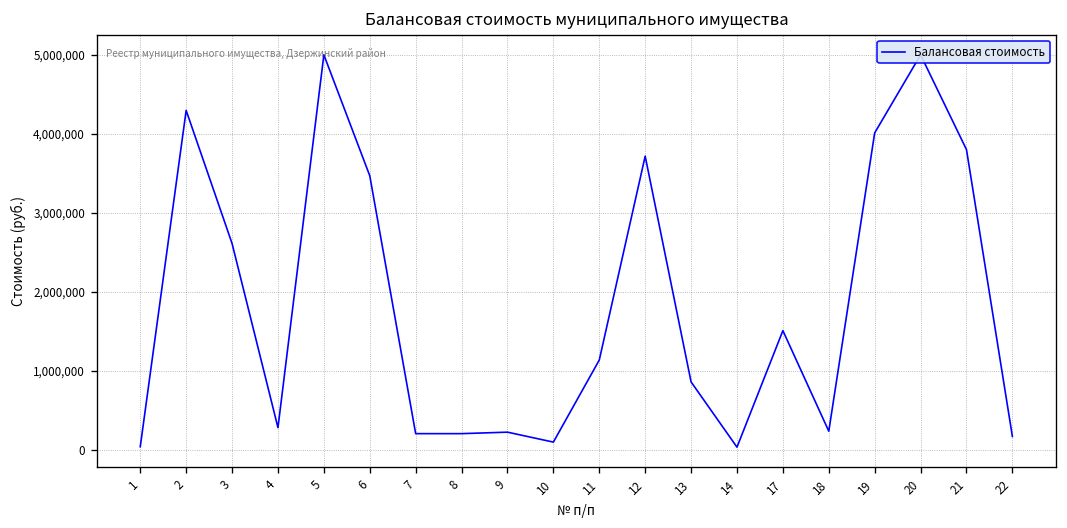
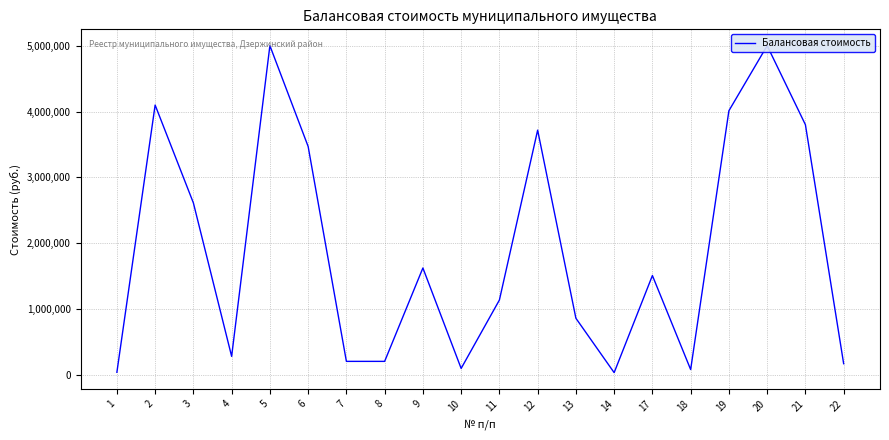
  {
    "1": "0",
-   "2": "4,300,000",
+   "2": "4,100,000",
    "3": "2,600,000",
    "4": "300,000",
    "5": "5,000,000",
    "6": "3,500,000",
    "7": "200,000",
    "8": "200,000",
-   "9": "200,000",
+   "9": "1,600,000",
    "10": "100,000",
    "11": "1,100,000",
    "12": "3,700,000",
    "13": "900,000",
    "14": "0",
    "17": "1,500,000",
-   "18": "200,000",
+   "18": "100,000",
    "19": "4,000,000",
    "21": "3,800,000",
    "22": "200,000"
  }
